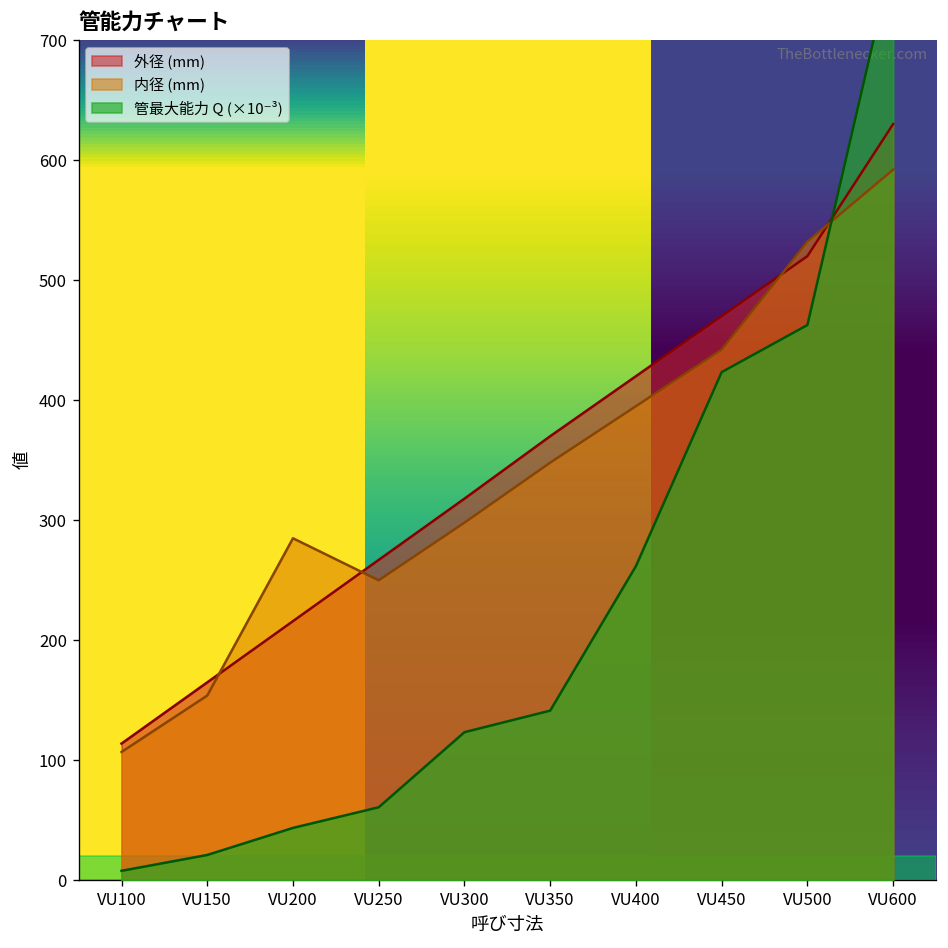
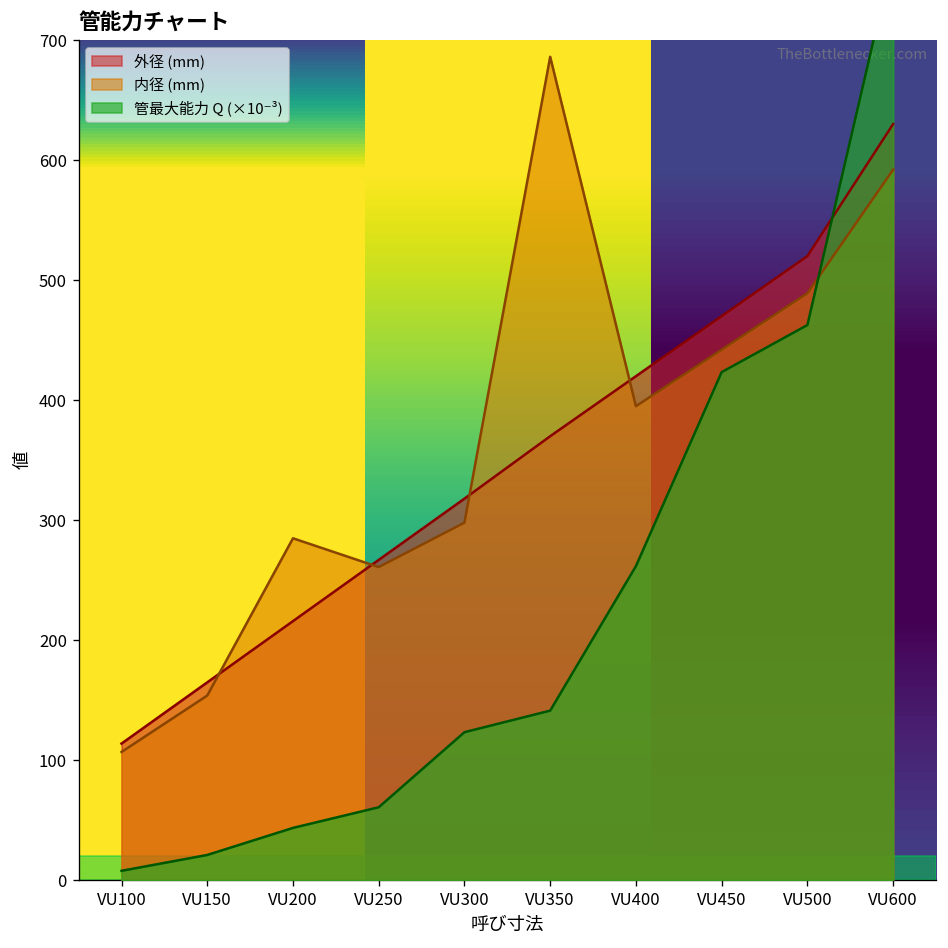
  {
    "外径 (mm)": {
      "VU100": 114,
      "VU150": 165,
      "VU200": 216,
      "VU250": 267,
      "VU300": 318,
      "VU350": 370,
      "VU400": 420,
      "VU450": 470,
      "VU500": 520,
      "VU600": 630
    },
    "内径 (mm)": {
      "VU100": 107,
      "VU150": 154,
      "VU200": 285,
-     "VU250": 250,
+     "VU250": 261,
      "VU300": 298,
-     "VU350": 348,
+     "VU350": 686,
      "VU400": 395,
      "VU450": 442,
-     "VU500": 532,
+     "VU500": 489,
      "VU600": 592
    },
    "管最大能力 Q (×10⁻³)": {
      "VU150": 21,
      "VU200": 44,
      "VU250": 61,
      "VU300": 123,
      "VU350": 141,
      "VU400": 262,
      "VU450": 423,
      "VU500": 463
    }
  }
